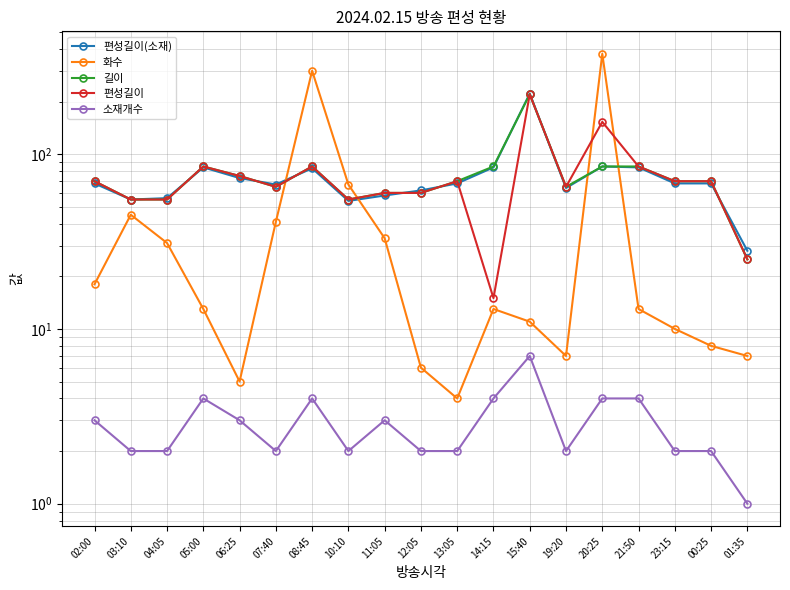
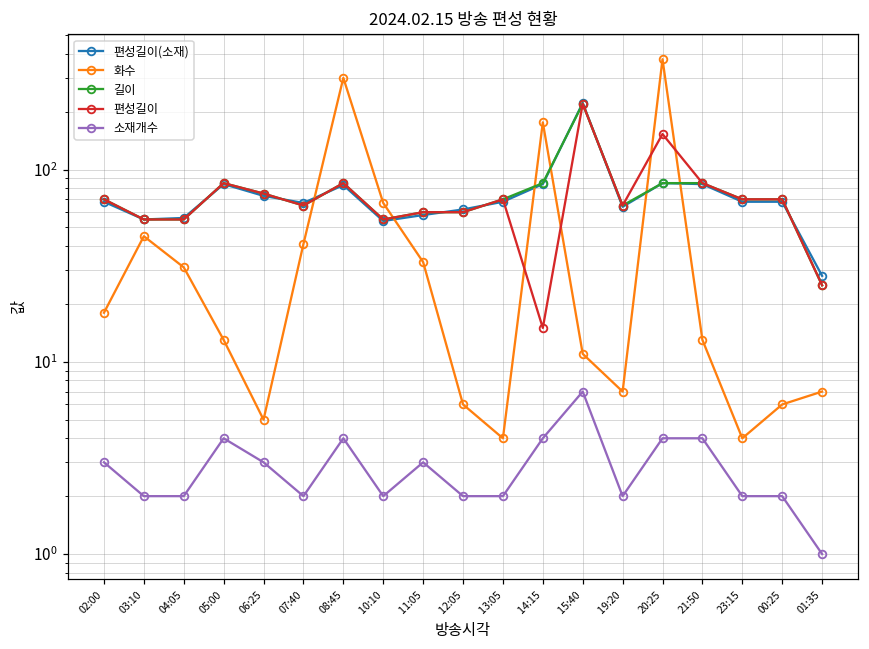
  {
    "편성길이(소재)": {
      "11:05": 58,
      "01:35": 28
    },
    "화수": {
      "02:00": 18,
      "03:10": 45,
      "04:05": 31,
      "05:00": 13,
      "06:25": 5,
      "07:40": 41,
      "08:45": 300,
      "10:10": 67,
      "11:05": 33,
      "12:05": 6,
      "13:05": 4,
-     "14:15": 13,
+     "14:15": 180,
      "15:40": 11,
      "19:20": 7,
      "20:25": 380,
      "21:50": 13,
-     "23:15": 10,
-     "00:25": 8,
+     "23:15": 4,
+     "00:25": 6,
      "01:35": 7
    },
    "편성길이": {
      "14:15": 15,
      "20:25": 150
    },
    "소재개수": {
      "02:00": 3,
      "03:10": 2,
      "04:05": 2,
      "05:00": 4,
      "06:25": 3,
      "07:40": 2,
      "08:45": 4,
      "10:10": 2,
      "11:05": 3,
      "12:05": 2,
      "13:05": 2,
      "14:15": 4,
      "15:40": 7,
      "19:20": 2,
      "20:25": 4,
      "21:50": 4,
      "23:15": 2,
      "00:25": 2,
      "01:35": 1
    }
  }
